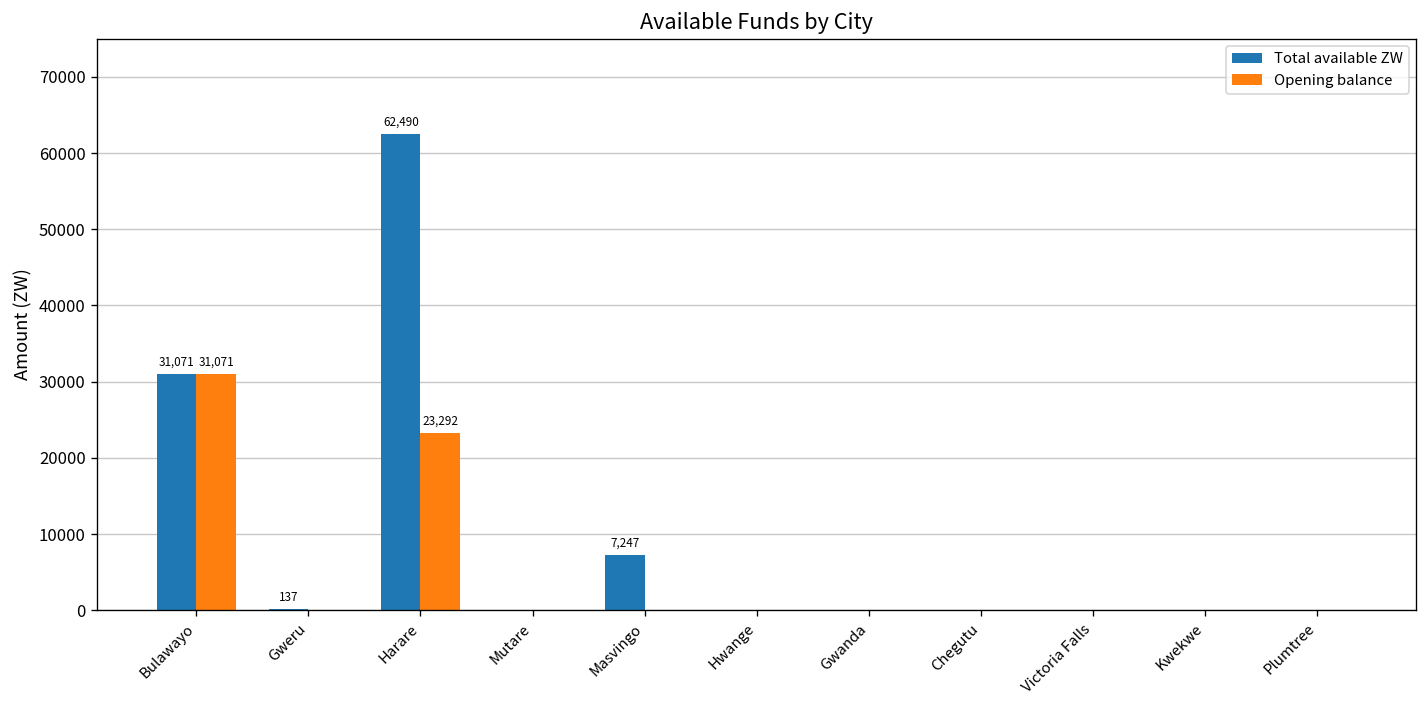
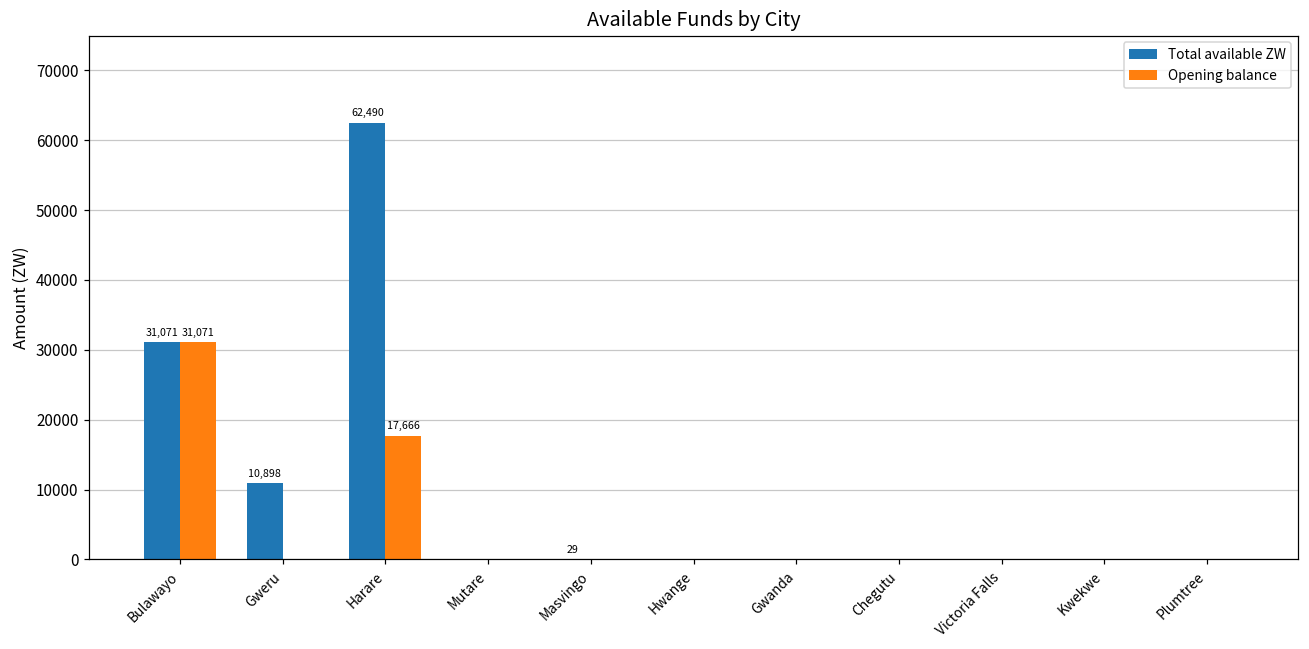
  {
    "Total available ZW": {
      "Bulawayo": "31,071",
-     "Gweru": "137",
+     "Gweru": "10,898",
      "Harare": "62,490",
-     "Masvingo": "7,247"
+     "Masvingo": "29"
    },
    "Opening balance": {
      "Bulawayo": "31,071",
-     "Harare": "23,292"
+     "Harare": "17,666"
    }
  }
